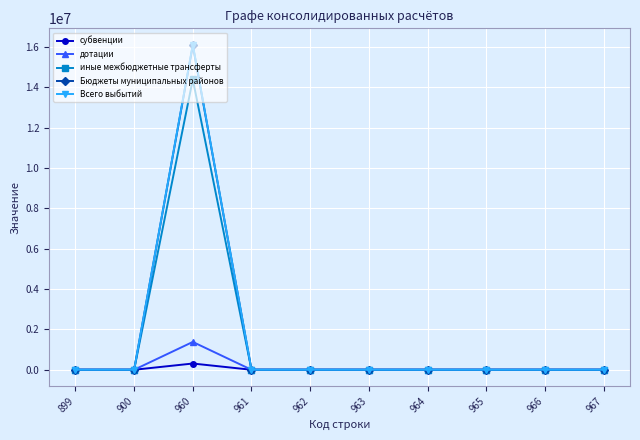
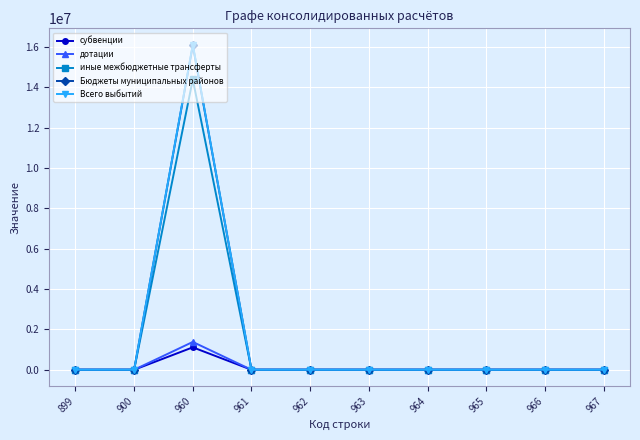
  {
    "субвенции": {
-     "960": 300000
+     "960": 1100000
    },
    "дотации": {
      "960": 1400000
    }
  }
